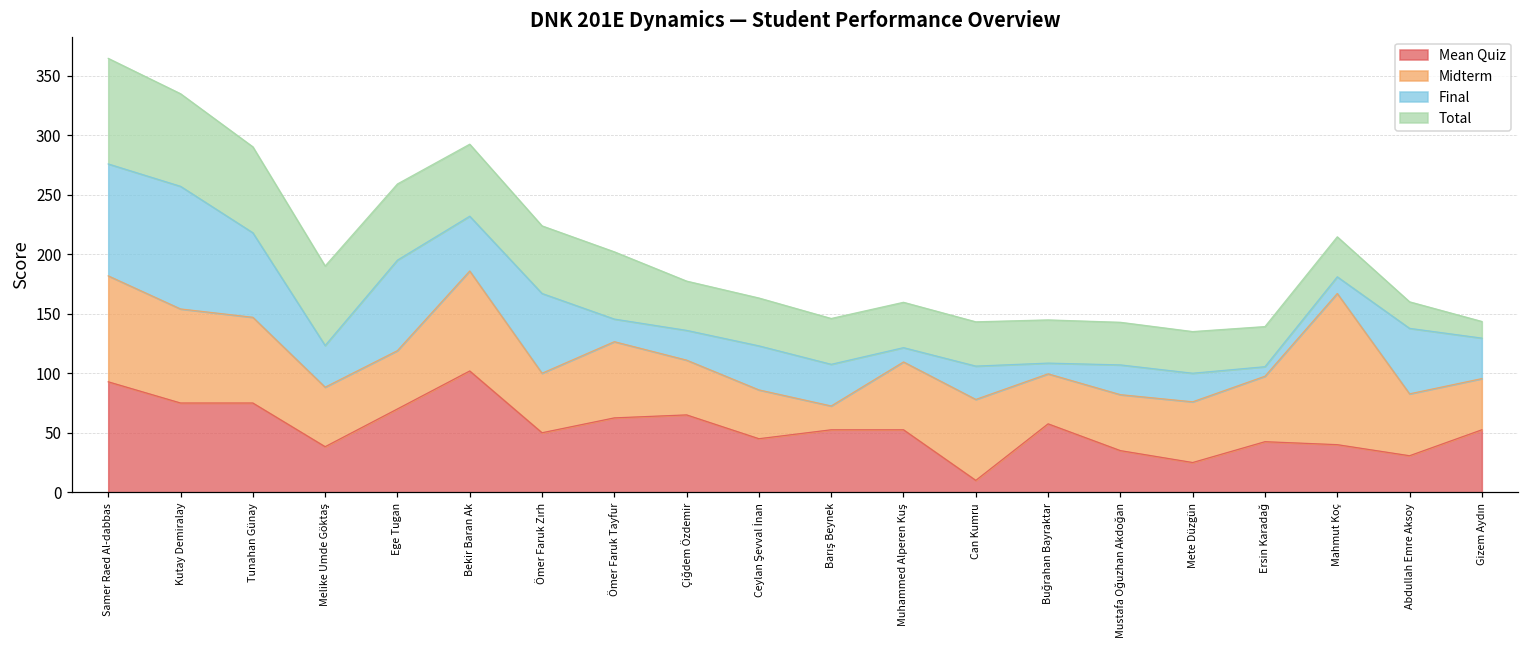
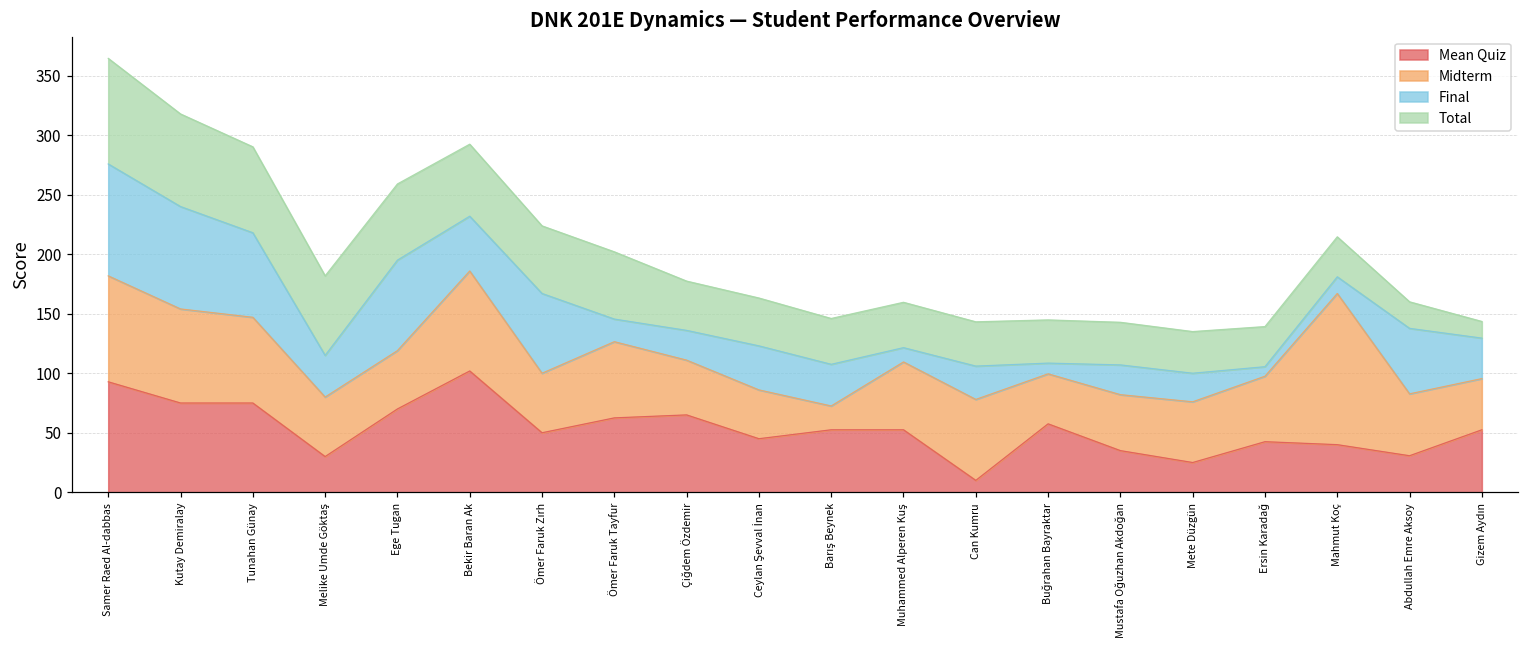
  {
    "Mean Quiz": {
      "Samer Raed Al-dabbas": 93,
      "Kutay Demiralay": 75,
      "Tunahan Günay": 75,
-     "Melike Umde Göktaş": 38,
+     "Melike Umde Göktaş": 30,
      "Ege Tugan": 70,
      "Bekir Baran Ak": 102,
      "Ömer Faruk Zırh": 50,
      "Ömer Faruk Tayfur": 63,
      "Çiğdem Özdemir": 65,
      "Ceylan Şevval İnan": 45,
      "Barış Beynek": 53,
      "Muhammed Alperen Kuş": 53,
      "Can Kumru": 10,
      "Buğrahan Bayraktar": 58,
      "Mustafa Oğuzhan Akdoğan": 35,
      "Mete Düzgün": 25,
      "Ersin Karadağ": 43,
      "Mahmut Koç": 40,
      "Abdullah Emre Aksoy": 31,
      "Gizem Aydın": 53
    },
    "Midterm": {
      "Samer Raed Al-dabbas": 89,
      "Kutay Demiralay": 79,
      "Tunahan Günay": 72,
      "Melike Umde Göktaş": 50,
      "Ege Tugan": 49,
      "Bekir Baran Ak": 84,
      "Ömer Faruk Zırh": 50,
      "Ömer Faruk Tayfur": 64,
      "Çiğdem Özdemir": 46,
      "Ceylan Şevval İnan": 41,
      "Barış Beynek": 20,
      "Muhammed Alperen Kuş": 57,
      "Can Kumru": 68,
      "Buğrahan Bayraktar": 42,
      "Mustafa Oğuzhan Akdoğan": 47,
      "Mete Düzgün": 51,
      "Ersin Karadağ": 55,
      "Mahmut Koç": 127,
      "Abdullah Emre Aksoy": 52,
      "Gizem Aydın": 43
    },
    "Final": {
      "Samer Raed Al-dabbas": 94,
-     "Kutay Demiralay": 103,
+     "Kutay Demiralay": 86,
      "Tunahan Günay": 71,
      "Melike Umde Göktaş": 35,
      "Ege Tugan": 76,
      "Bekir Baran Ak": 46,
      "Ömer Faruk Zırh": 67,
      "Ömer Faruk Tayfur": 19,
      "Çiğdem Özdemir": 25,
      "Ceylan Şevval İnan": 37,
      "Barış Beynek": 35,
      "Muhammed Alperen Kuş": 12,
      "Can Kumru": 28,
      "Buğrahan Bayraktar": 9,
      "Mustafa Oğuzhan Akdoğan": 25,
      "Mete Düzgün": 24,
      "Ersin Karadağ": 8,
      "Mahmut Koç": 14,
      "Abdullah Emre Aksoy": 55,
      "Gizem Aydın": 34
    },
    "Total": {
      "Samer Raed Al-dabbas": 89,
      "Kutay Demiralay": 78,
      "Tunahan Günay": 72,
      "Melike Umde Göktaş": 67,
      "Ege Tugan": 64,
      "Bekir Baran Ak": 60,
      "Ömer Faruk Zırh": 57,
      "Ömer Faruk Tayfur": 57,
      "Çiğdem Özdemir": 41,
      "Ceylan Şevval İnan": 40,
      "Barış Beynek": 39,
      "Muhammed Alperen Kuş": 38,
      "Can Kumru": 37,
      "Buğrahan Bayraktar": 36,
      "Mustafa Oğuzhan Akdoğan": 36,
      "Mete Düzgün": 35,
      "Ersin Karadağ": 34,
      "Mahmut Koç": 34,
      "Abdullah Emre Aksoy": 22,
      "Gizem Aydın": 14
    }
  }
